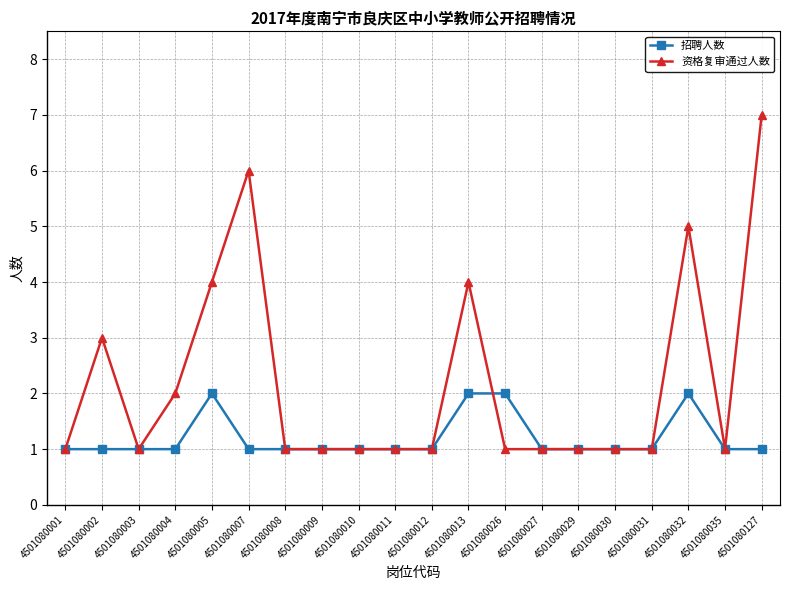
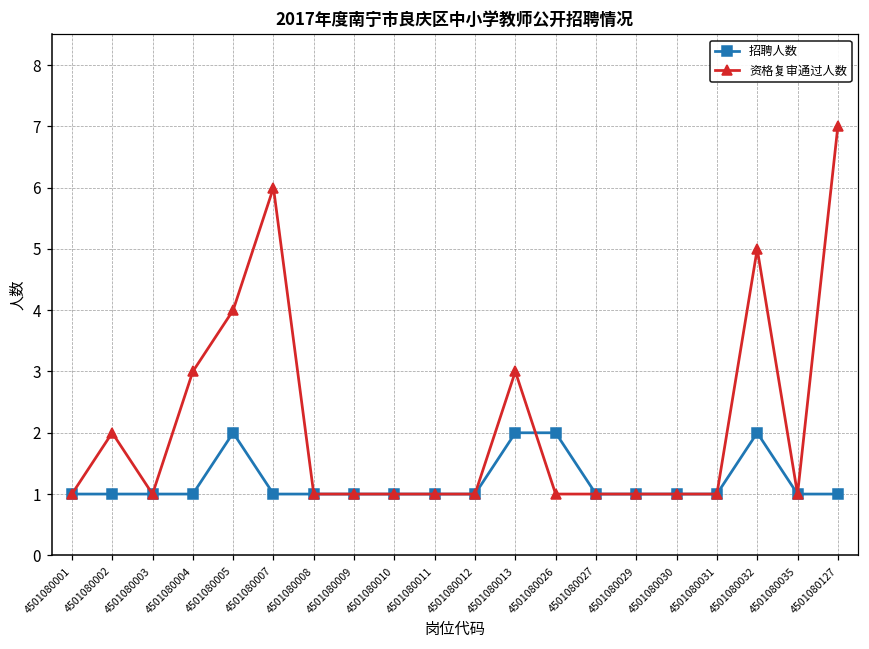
  {
    "招聘人数": {
      "4501080002": 1,
      "4501080004": 1,
      "4501080005": 2,
      "4501080007": 1,
      "4501080013": 2,
      "4501080026": 2,
      "4501080032": 2,
      "4501080127": 1
    },
    "资格复审通过人数": {
-     "4501080002": 3,
-     "4501080004": 2,
+     "4501080002": 2,
+     "4501080004": 3,
      "4501080005": 4,
      "4501080007": 6,
-     "4501080013": 4,
+     "4501080013": 3,
      "4501080026": 1,
      "4501080032": 5,
      "4501080127": 7
    }
  }
